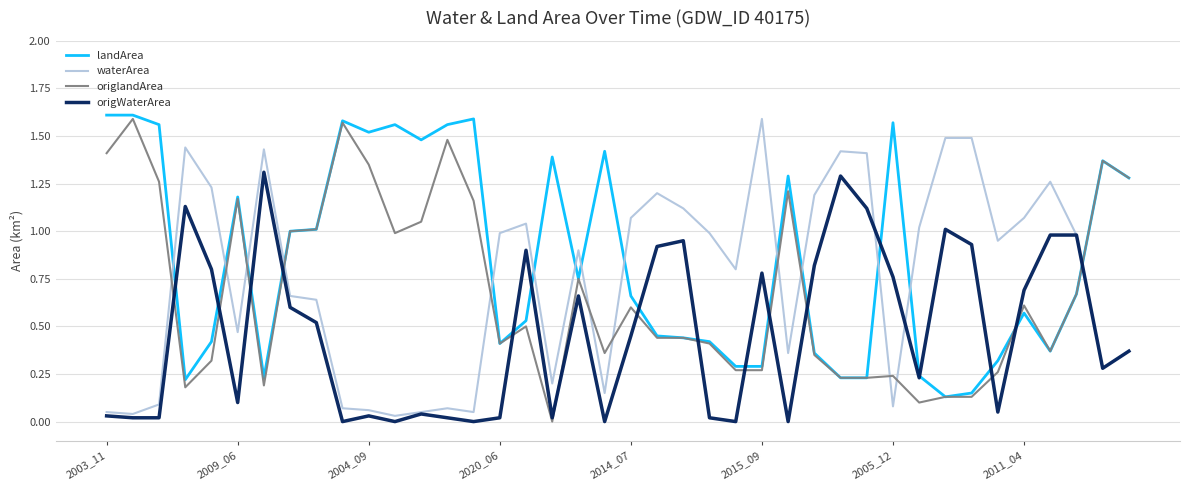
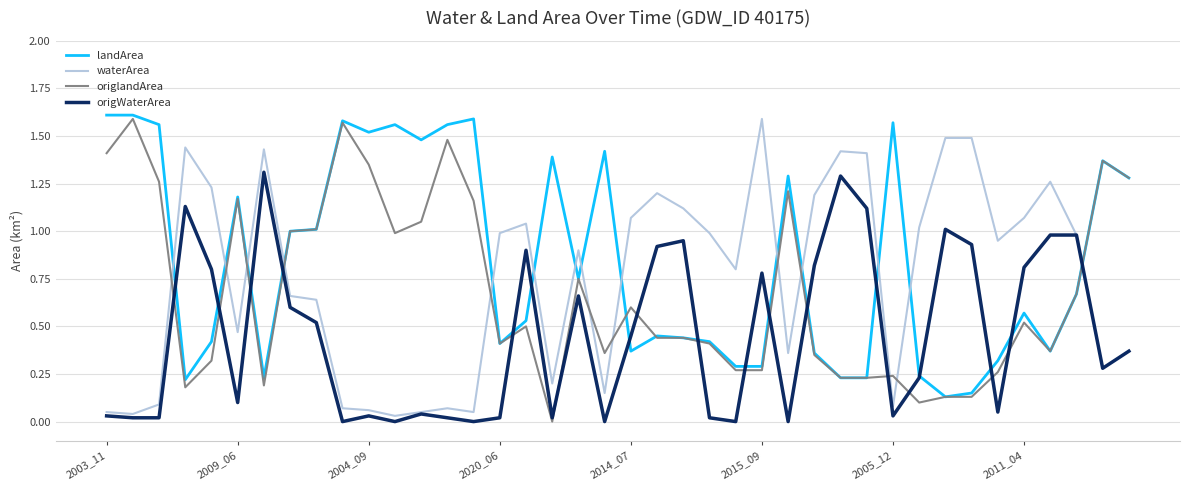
  {
    "landArea": {
      "2003_11": 1.61,
      "2004_09": 1.52,
-     "2014_07": 0.66,
+     "2014_07": 0.37,
      "2015_09": 0.29,
      "2005_12": 1.57,
      "2011_04": 0.57
    },
    "waterArea": {
      "2003_11": 0.05,
      "2009_06": 0.47,
      "2004_09": 0.06,
      "2014_07": 1.07,
      "2015_09": 1.59,
      "2005_12": 0.08,
      "2011_04": 1.07
    },
    "origlandArea": {
      "2003_11": 1.41,
      "2004_09": 1.35,
      "2014_07": 0.60,
      "2015_09": 0.27,
      "2005_12": 0.24,
-     "2011_04": 0.61
+     "2011_04": 0.52
    },
    "origWaterArea": {
      "2003_11": 0.03,
      "2009_06": 0.10,
      "2004_09": 0.03,
      "2014_07": 0.45,
      "2015_09": 0.78,
-     "2005_12": 0.76,
-     "2011_04": 0.69
+     "2005_12": 0.03,
+     "2011_04": 0.81
    }
  }
